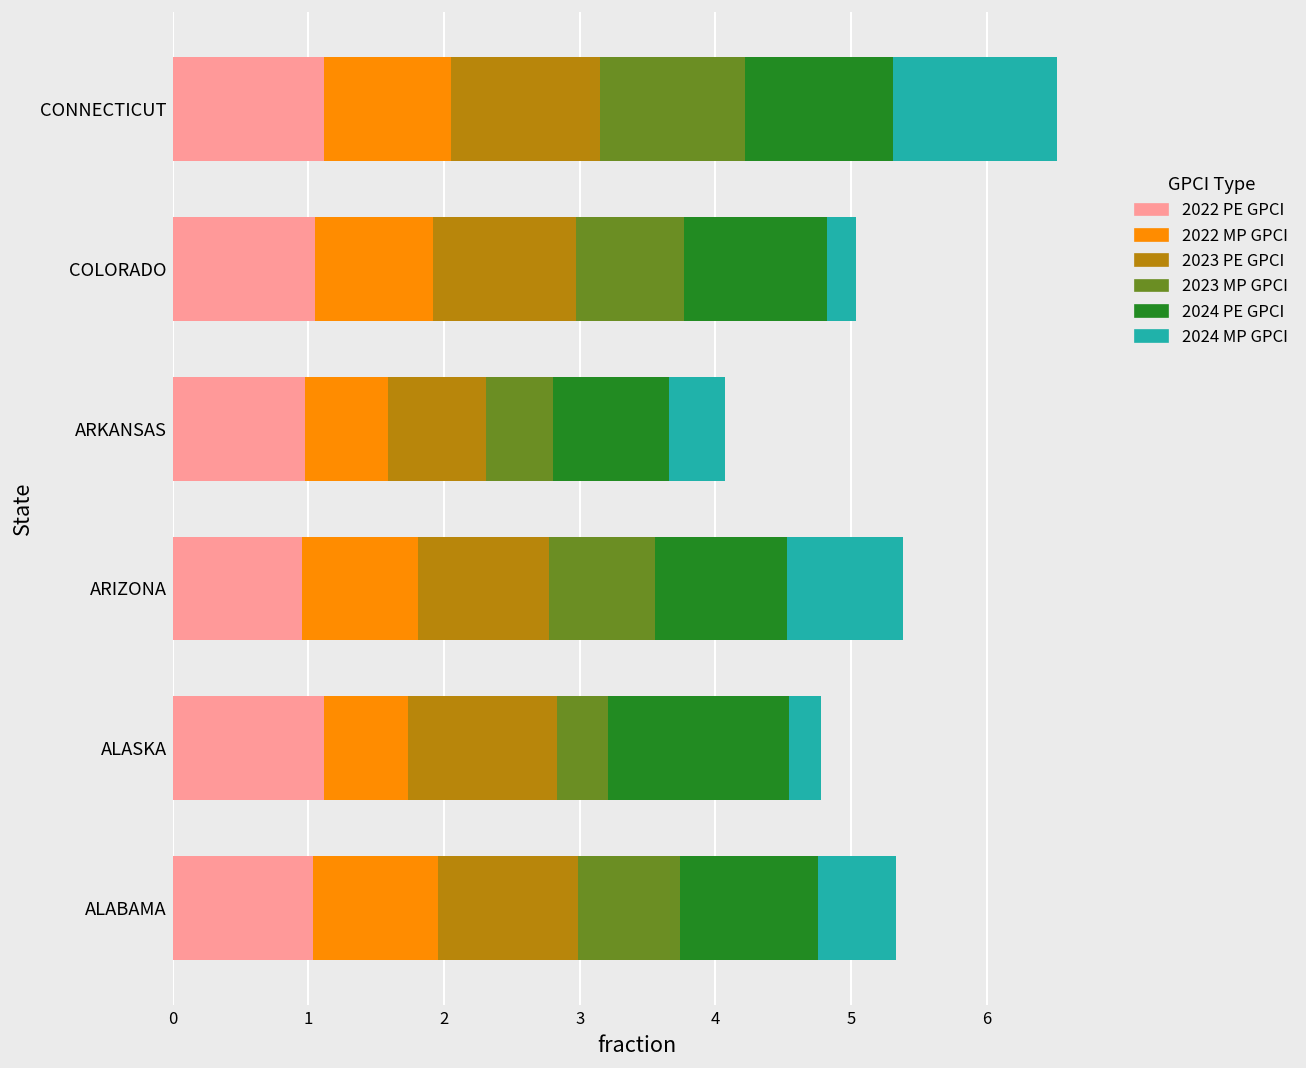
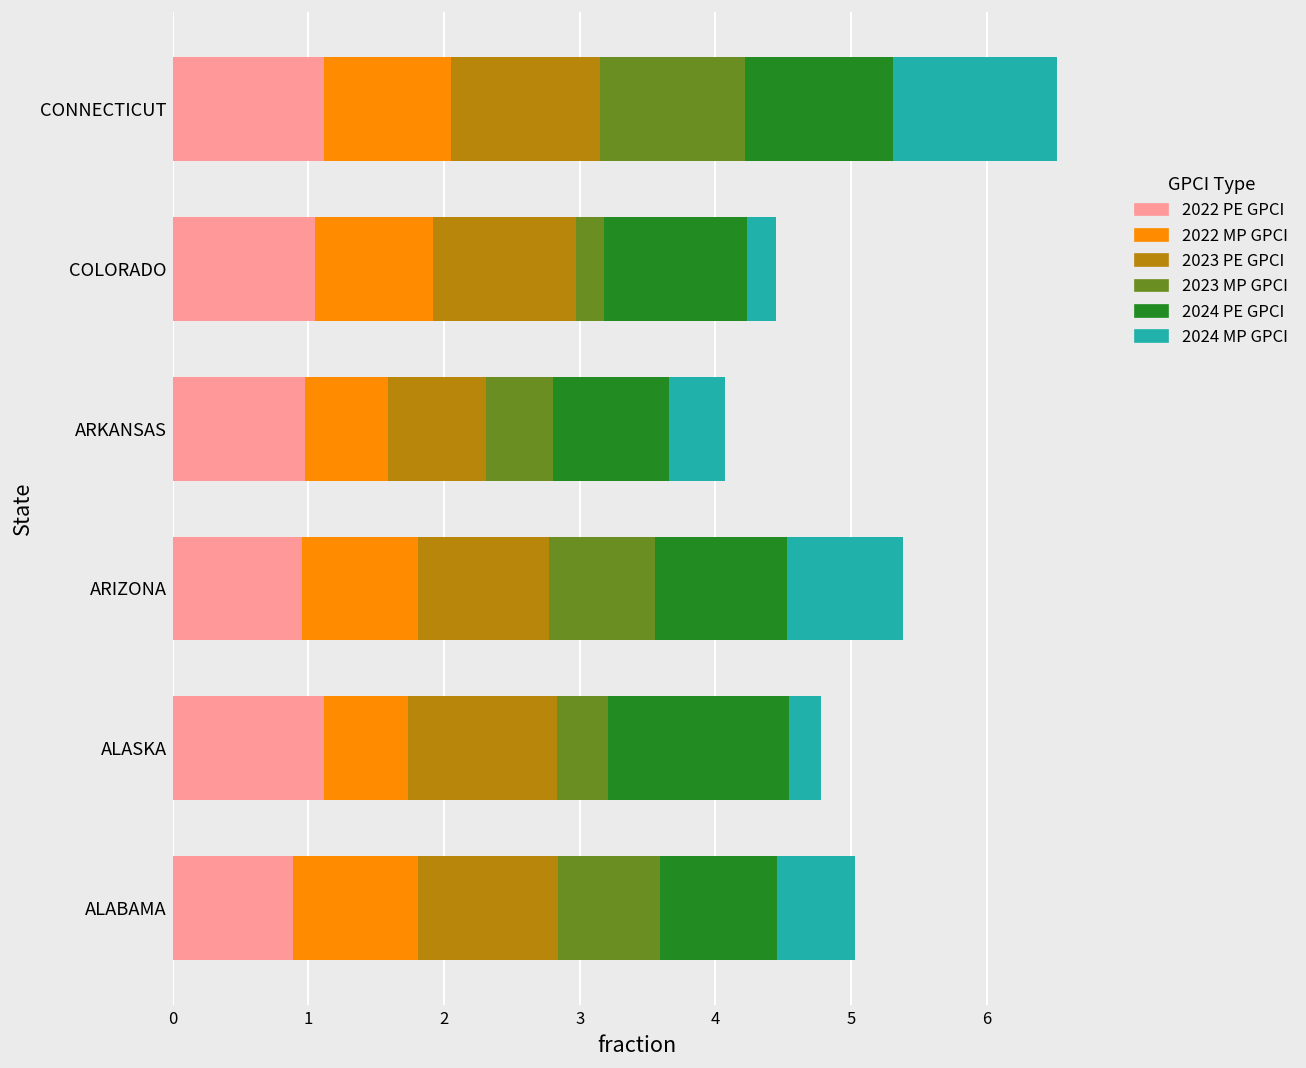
  {
    "2022 PE GPCI": {
      "CONNECTICUT": 1.11,
      "COLORADO": 1.05,
      "ARKANSAS": 0.97,
      "ARIZONA": 0.95,
      "ALASKA": 1.12,
-     "ALABAMA": 1.04
+     "ALABAMA": 0.89
    },
    "2022 MP GPCI": {
      "CONNECTICUT": 0.93,
      "COLORADO": 0.88,
      "ARKANSAS": 0.61,
      "ARIZONA": 0.86,
      "ALASKA": 0.61,
      "ALABAMA": 0.92
    },
    "2023 PE GPCI": {
      "CONNECTICUT": 1.10,
      "COLORADO": 1.05,
      "ARKANSAS": 0.72,
      "ARIZONA": 0.96,
      "ALASKA": 1.10,
      "ALABAMA": 1.03
    },
    "2023 MP GPCI": {
      "CONNECTICUT": 1.07,
-     "COLORADO": 0.80,
+     "COLORADO": 0.20,
      "ARKANSAS": 0.49,
      "ARIZONA": 0.78,
      "ALASKA": 0.38,
      "ALABAMA": 0.75
    },
    "2024 PE GPCI": {
      "CONNECTICUT": 1.09,
      "COLORADO": 1.05,
      "ARKANSAS": 0.86,
      "ARIZONA": 0.97,
      "ALASKA": 1.34,
-     "ALABAMA": 1.02
+     "ALABAMA": 0.87
    },
    "2024 MP GPCI": {
      "CONNECTICUT": 1.21,
      "COLORADO": 0.22,
      "ARKANSAS": 0.41,
      "ARIZONA": 0.85,
      "ALASKA": 0.23,
      "ALABAMA": 0.58
    }
  }
